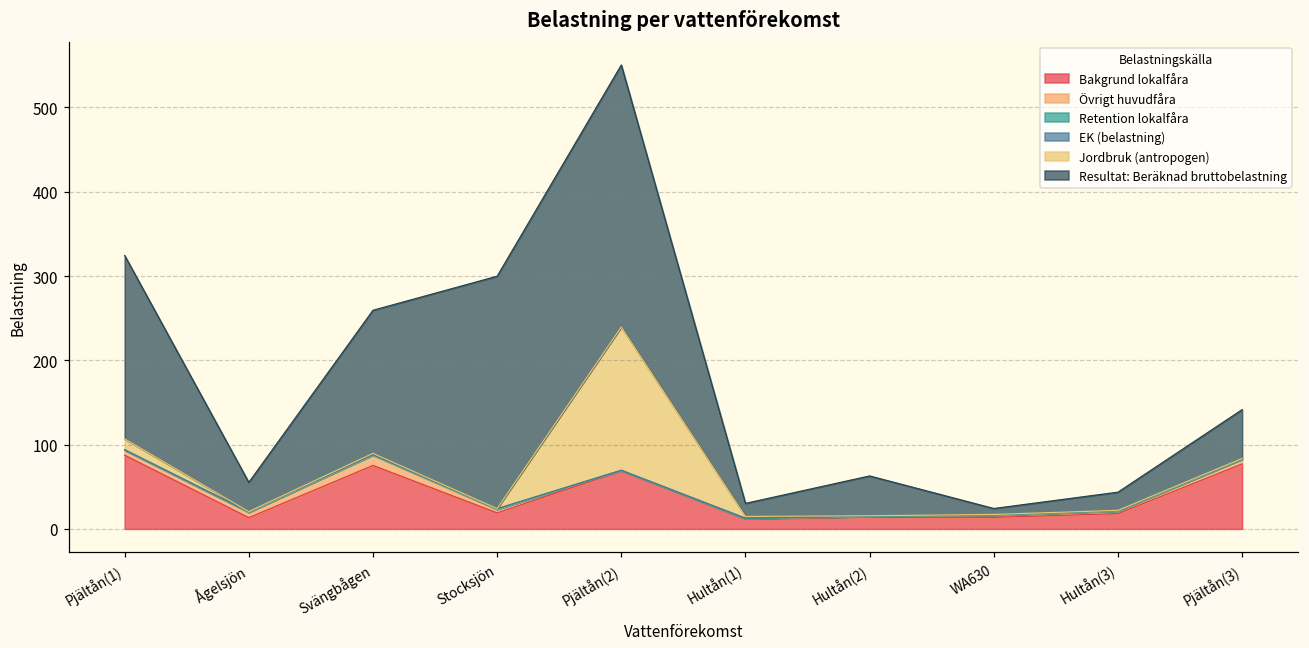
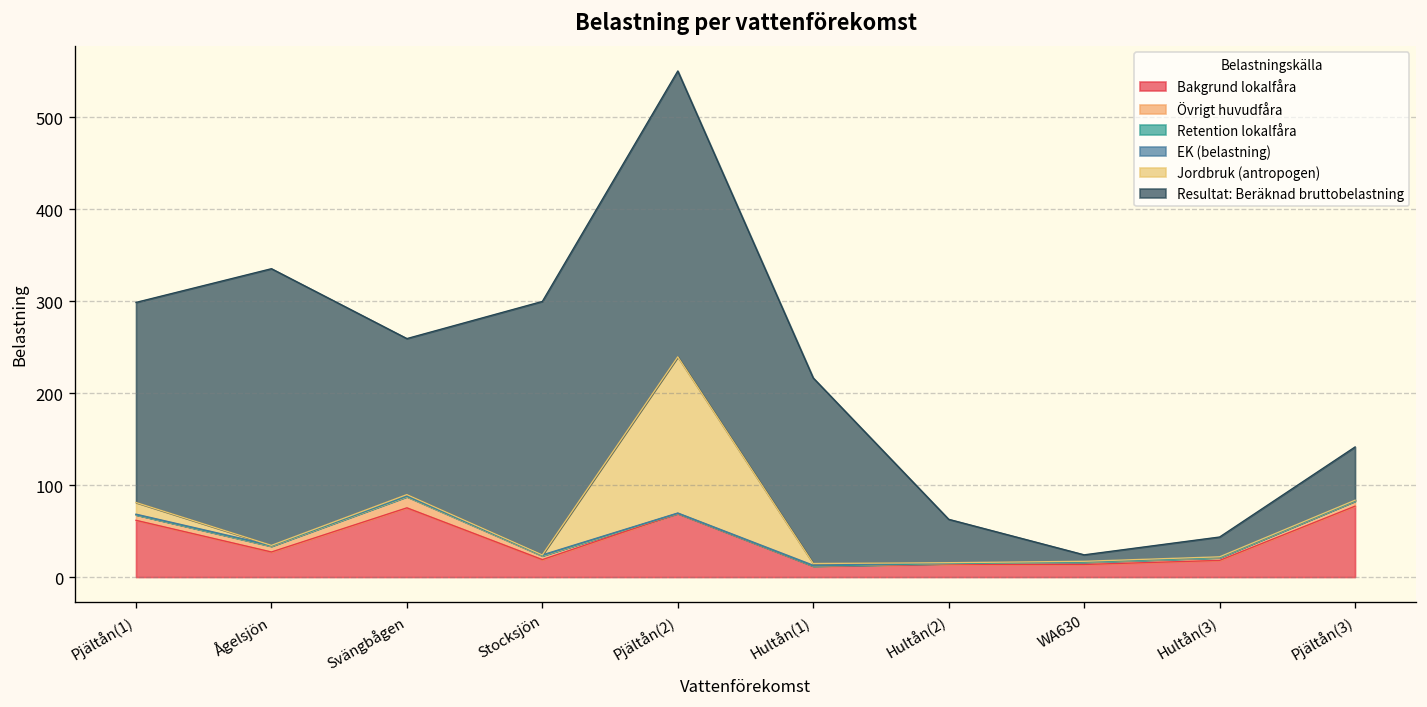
  {
    "Bakgrund lokalfåra": {
-     "Pjältån(1)": 90,
-     "Ågelsjön": 10,
+     "Pjältån(1)": 60,
+     "Ågelsjön": 30,
      "Svängbågen": 80,
      "Stocksjön": 20,
      "Pjältån(3)": 80
    },
    "Resultat: Beräknad bruttobelastning": {
      "Pjältån(1)": 220,
-     "Ågelsjön": 30,
+     "Ågelsjön": 300,
      "Svängbågen": 170,
      "Stocksjön": 280,
      "Pjältån(2)": 310,
-     "Hultån(1)": 20,
+     "Hultån(1)": 200,
      "Hultån(2)": 50,
      "WA630": 10,
      "Hultån(3)": 20,
      "Pjältån(3)": 60
    }
  }
